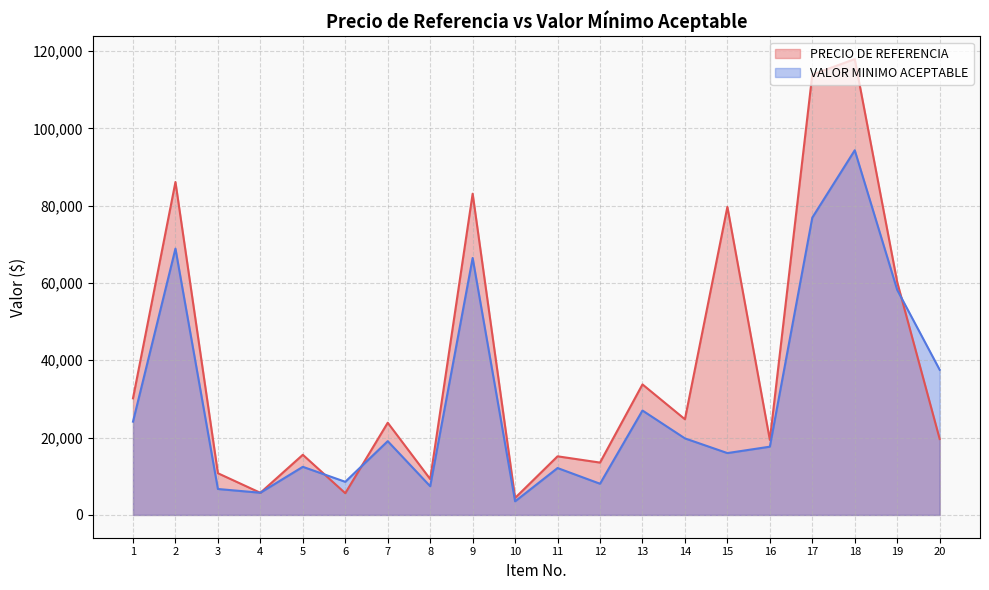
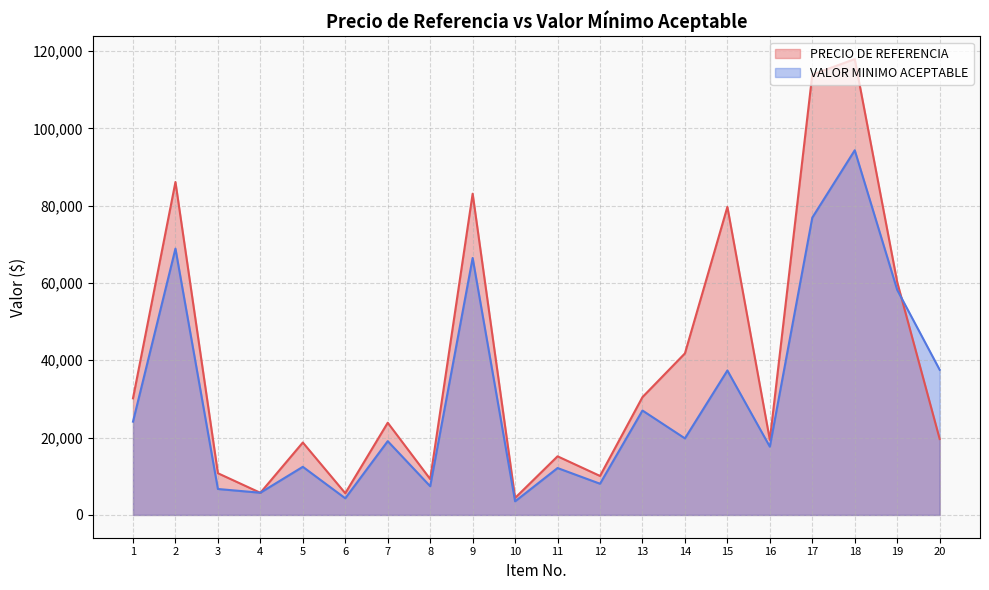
  {
    "PRECIO DE REFERENCIA": {
      "1": "30,000",
      "2": "86,000",
      "3": "11,000",
-     "5": "16,000",
+     "5": "19,000",
      "6": "6,000",
      "7": "24,000",
      "8": "9,000",
      "9": "83,000",
      "10": "4,000",
      "11": "15,000",
-     "12": "14,000",
-     "13": "34,000",
-     "14": "25,000",
+     "12": "10,000",
+     "13": "30,000",
+     "14": "42,000",
      "15": "80,000",
      "16": "19,000",
      "19": "60,000",
      "20": "20,000"
    },
    "VALOR MINIMO ACEPTABLE": {
      "1": "24,000",
      "2": "69,000",
      "3": "7,000",
      "5": "12,000",
-     "6": "9,000",
+     "6": "4,000",
      "7": "19,000",
      "8": "7,000",
      "9": "66,000",
      "10": "4,000",
      "11": "12,000",
      "12": "8,000",
      "13": "27,000",
      "14": "20,000",
-     "15": "16,000",
+     "15": "37,000",
      "16": "18,000",
      "17": "77,000",
      "18": "94,000",
      "19": "58,000",
      "20": "38,000"
    }
  }
